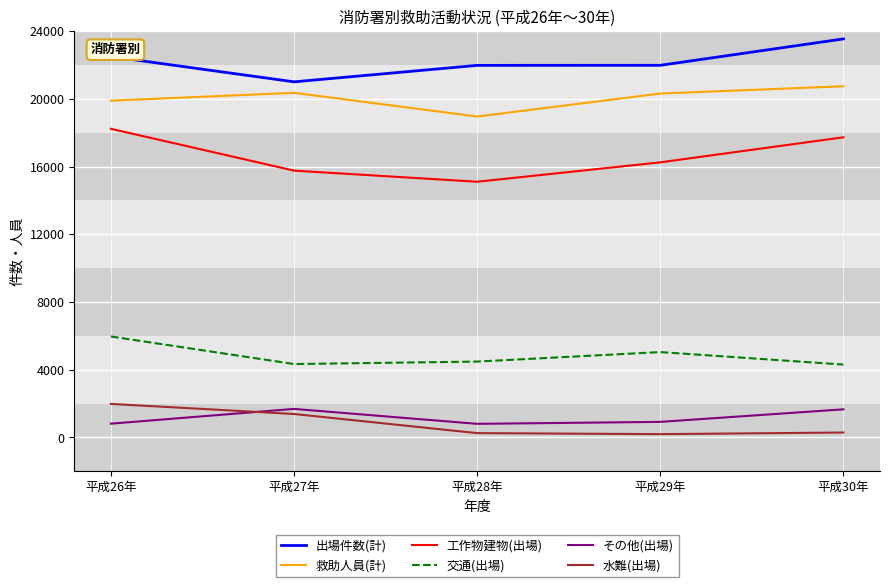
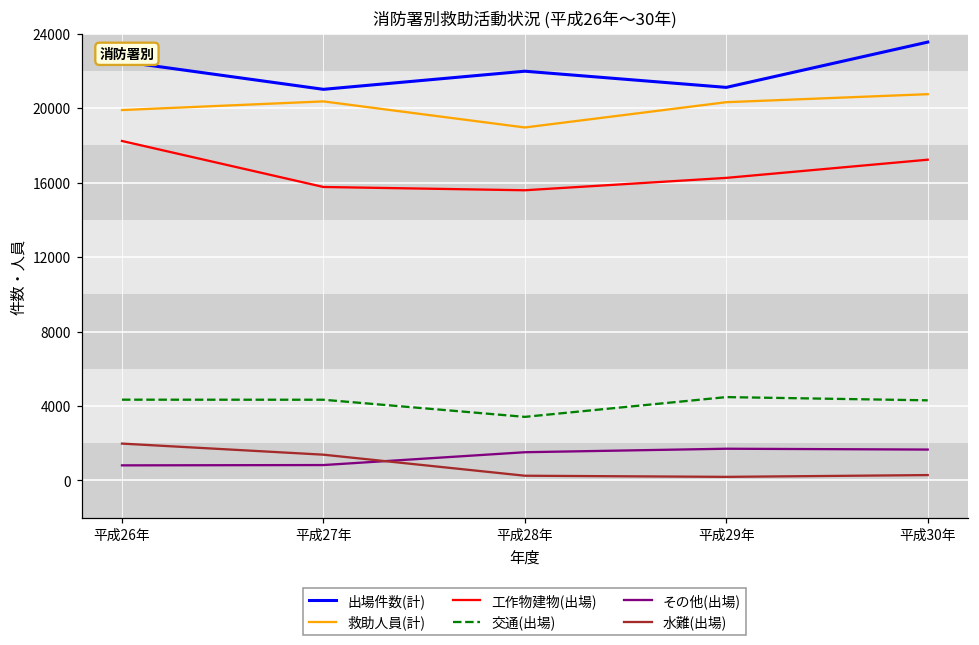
  {
    "出場件数(計)": {
      "平成27年": 21000,
      "平成28年": 22000,
-     "平成29年": 22000,
+     "平成29年": 21100,
      "平成30年": 23500
    },
    "救助人員(計)": {
      "平成26年": 19900,
      "平成27年": 20400,
      "平成28年": 19000,
      "平成29年": 20300,
      "平成30年": 20700
    },
    "工作物建物(出場)": {
      "平成26年": 18200,
      "平成27年": 15800,
-     "平成28年": 15100,
+     "平成28年": 15600,
      "平成29年": 16300,
-     "平成30年": 17700
+     "平成30年": 17200
    },
    "交通(出場)": {
-     "平成26年": 6000,
+     "平成26年": 4300,
      "平成27年": 4300,
-     "平成28年": 4500,
-     "平成29年": 5000,
+     "平成28年": 3400,
+     "平成29年": 4500,
      "平成30年": 4300
    },
    "その他(出場)": {
      "平成26年": 800,
-     "平成27年": 1700,
-     "平成28年": 800,
-     "平成29年": 900,
+     "平成27年": 800,
+     "平成28年": 1500,
+     "平成29年": 1700,
      "平成30年": 1700
    },
    "水難(出場)": {
      "平成26年": 2000,
      "平成27年": 1400,
      "平成28年": 300,
      "平成29年": 200,
      "平成30年": 300
    }
  }
